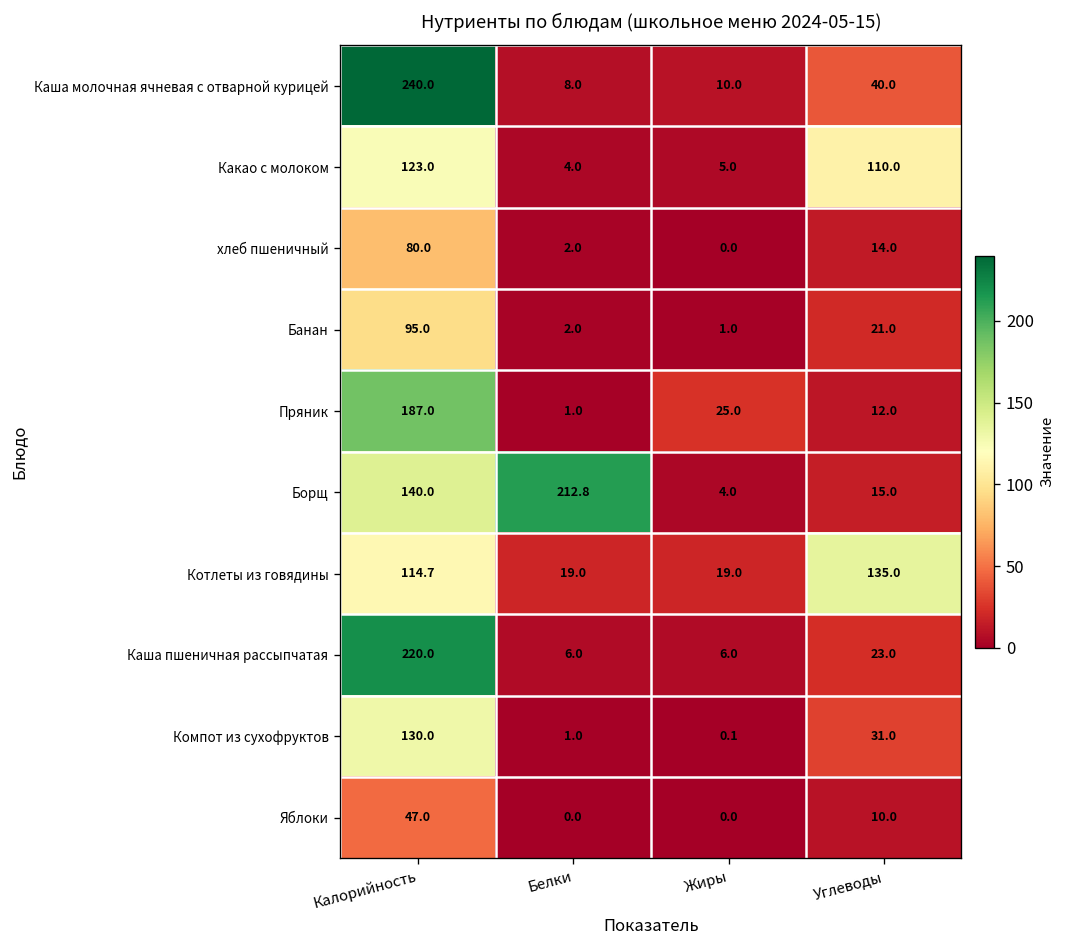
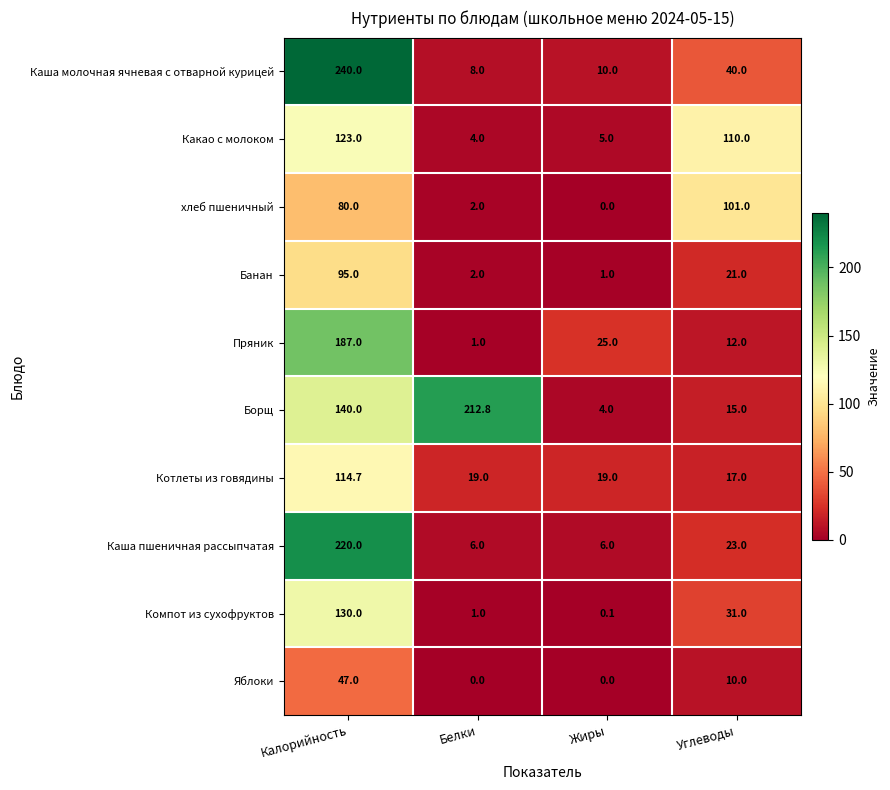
  {
    "Каша молочная ячневая с отварной курицей": {
      "Калорийность": 240.0,
      "Белки": 8.0,
      "Жиры": 10.0,
      "Углеводы": 40.0
    },
    "Какао с молоком": {
      "Калорийность": 123.0,
      "Белки": 4.0,
      "Жиры": 5.0,
      "Углеводы": 110.0
    },
    "хлеб пшеничный": {
      "Калорийность": 80.0,
      "Белки": 2.0,
      "Жиры": 0.0,
-     "Углеводы": 14.0
+     "Углеводы": 101.0
    },
    "Банан": {
      "Калорийность": 95.0,
      "Белки": 2.0,
      "Жиры": 1.0,
      "Углеводы": 21.0
    },
    "Пряник": {
      "Калорийность": 187.0,
      "Белки": 1.0,
      "Жиры": 25.0,
      "Углеводы": 12.0
    },
    "Борщ": {
      "Калорийность": 140.0,
      "Белки": 212.8,
      "Жиры": 4.0,
      "Углеводы": 15.0
    },
    "Котлеты из говядины": {
      "Калорийность": 114.7,
      "Белки": 19.0,
      "Жиры": 19.0,
-     "Углеводы": 135.0
+     "Углеводы": 17.0
    },
    "Каша пшеничная рассыпчатая": {
      "Калорийность": 220.0,
      "Белки": 6.0,
      "Жиры": 6.0,
      "Углеводы": 23.0
    },
    "Компот из сухофруктов": {
      "Калорийность": 130.0,
      "Белки": 1.0,
      "Жиры": 0.1,
      "Углеводы": 31.0
    },
    "Яблоки": {
      "Калорийность": 47.0,
      "Белки": 0.0,
      "Жиры": 0.0,
      "Углеводы": 10.0
    }
  }
